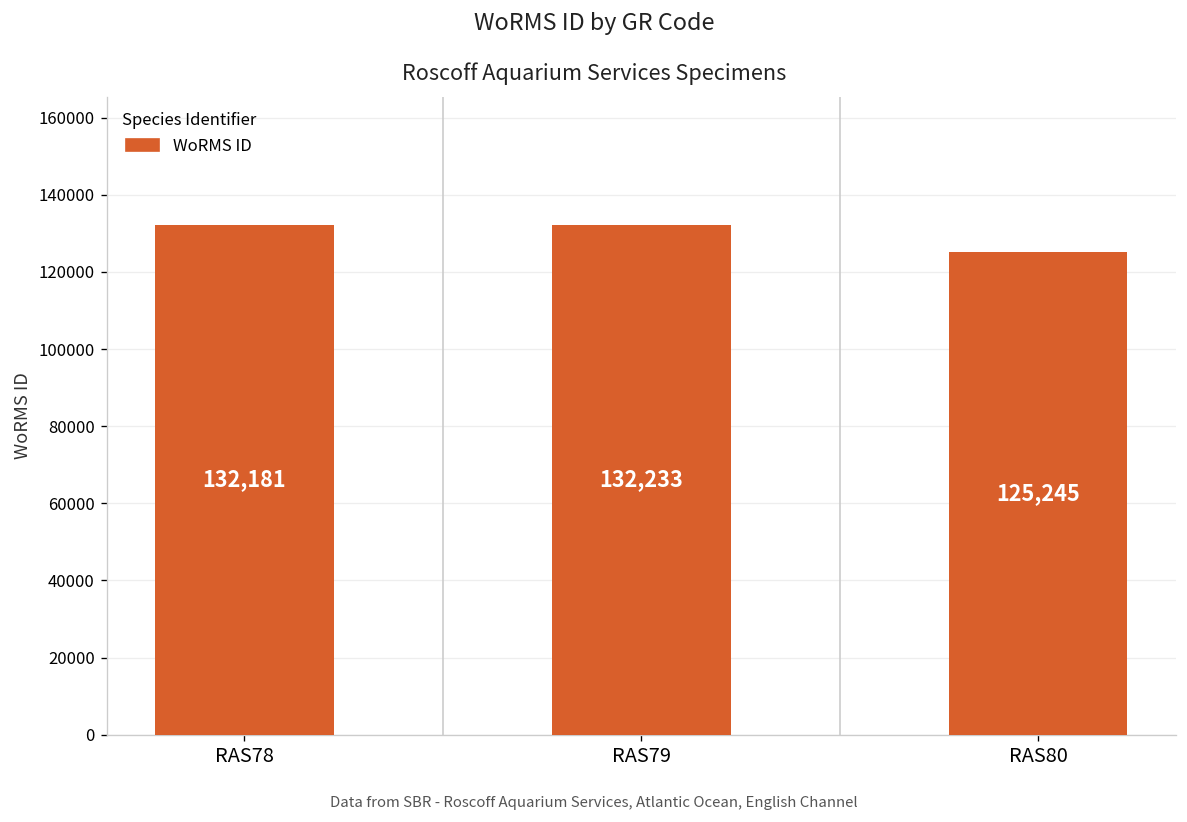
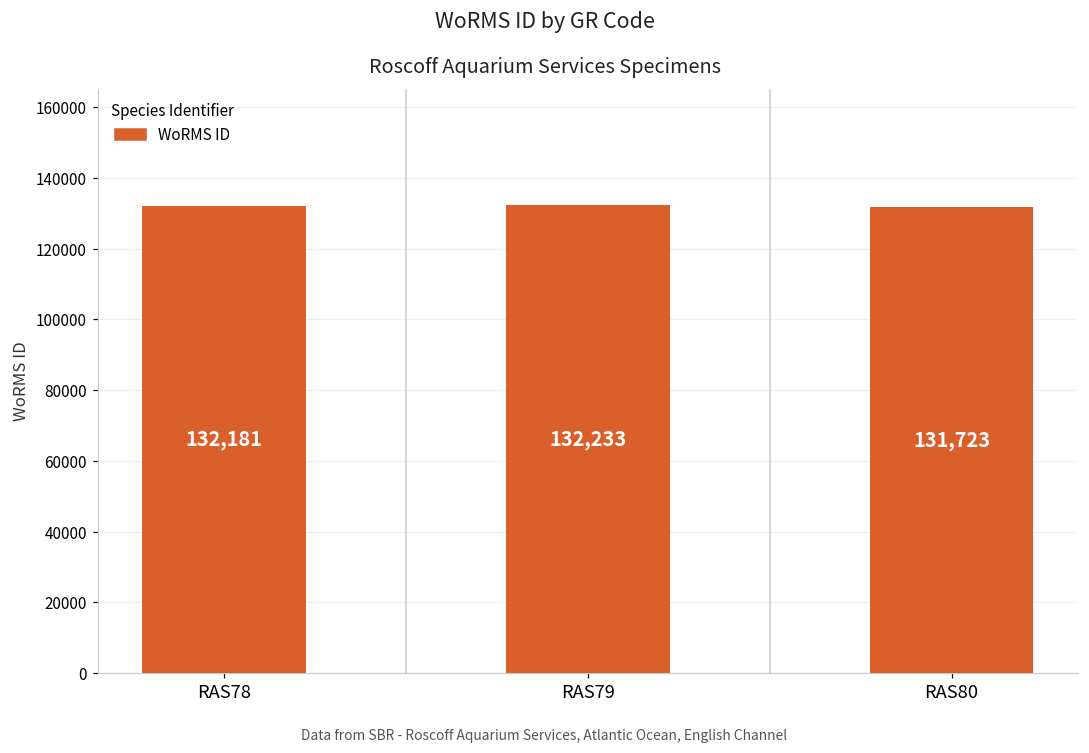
  {
    "RAS78": "132,181",
    "RAS79": "132,233",
-   "RAS80": "125,245"
+   "RAS80": "131,723"
  }
